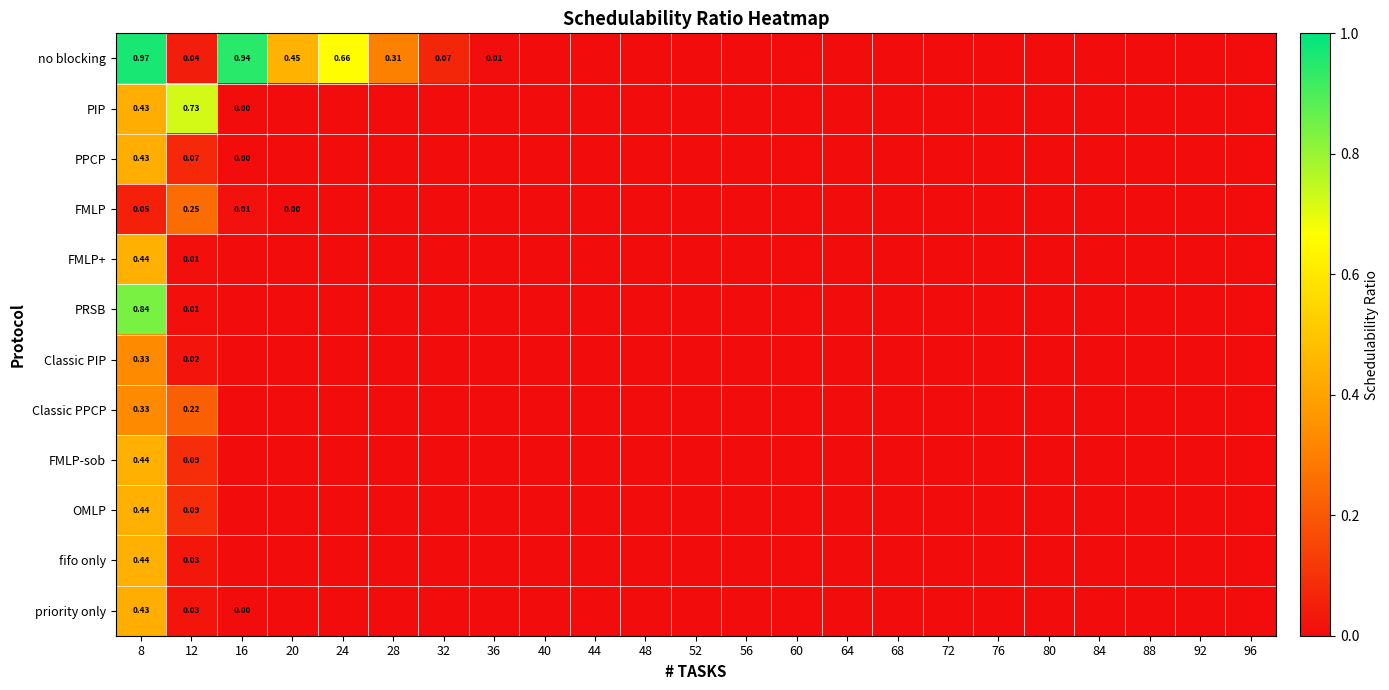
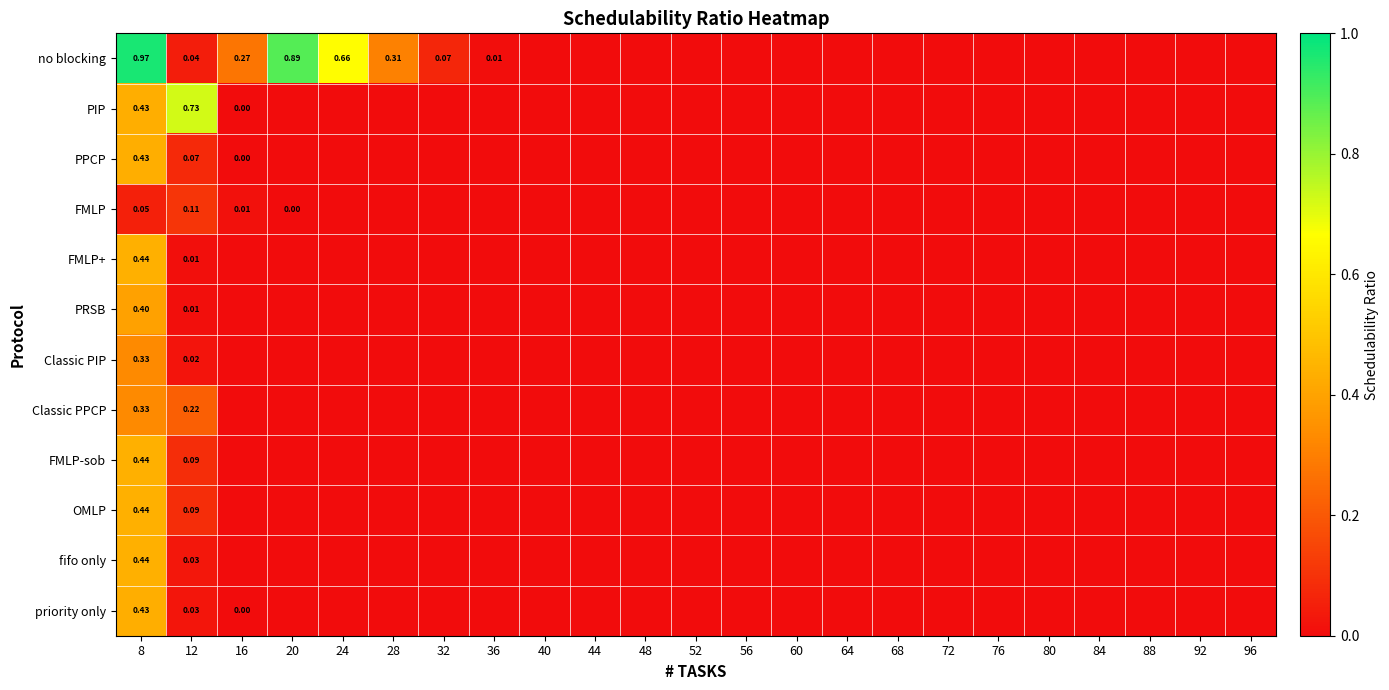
  {
    "no blocking": {
      "8": 0.97,
      "12": 0.04,
-     "16": 0.94,
-     "20": 0.45,
+     "16": 0.27,
+     "20": 0.89,
      "24": 0.66,
      "28": 0.31,
      "32": 0.07,
      "36": 0.01
    },
    "PIP": {
      "8": 0.43,
      "12": 0.73,
      "16": 0.00
    },
    "PPCP": {
      "8": 0.43,
      "12": 0.07,
      "16": 0.00
    },
    "FMLP": {
      "8": 0.05,
-     "12": 0.25,
+     "12": 0.11,
      "16": 0.01,
      "20": 0.00
    },
    "FMLP+": {
      "8": 0.44,
      "12": 0.01
    },
    "PRSB": {
-     "8": 0.84,
+     "8": 0.40,
      "12": 0.01
    },
    "Classic PIP": {
      "8": 0.33,
      "12": 0.02
    },
    "Classic PPCP": {
      "8": 0.33,
      "12": 0.22
    },
    "FMLP-sob": {
      "8": 0.44,
      "12": 0.09
    },
    "OMLP": {
      "8": 0.44,
      "12": 0.09
    },
    "fifo only": {
      "8": 0.44,
      "12": 0.03
    },
    "priority only": {
      "8": 0.43,
      "12": 0.03,
      "16": 0.00
    }
  }
